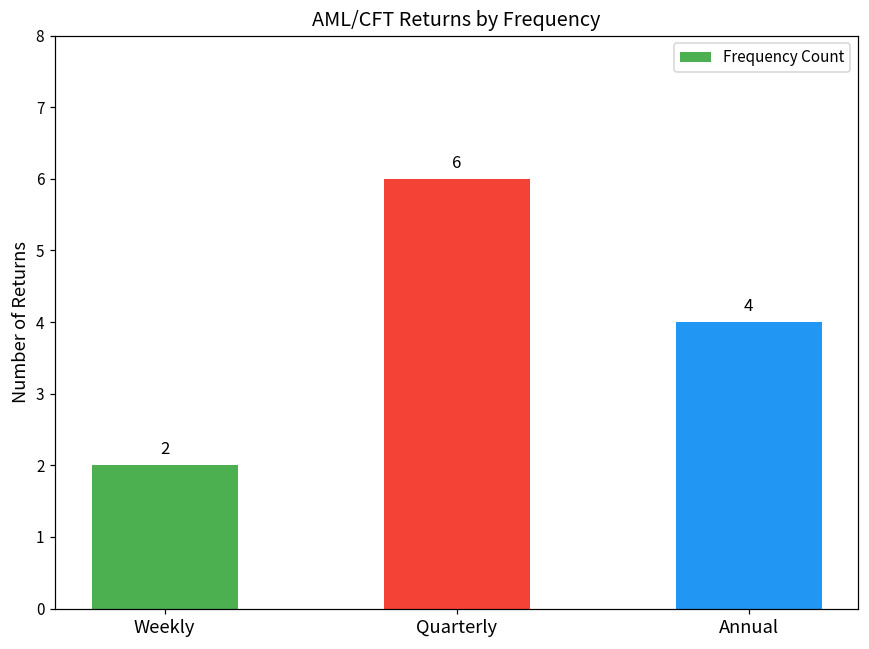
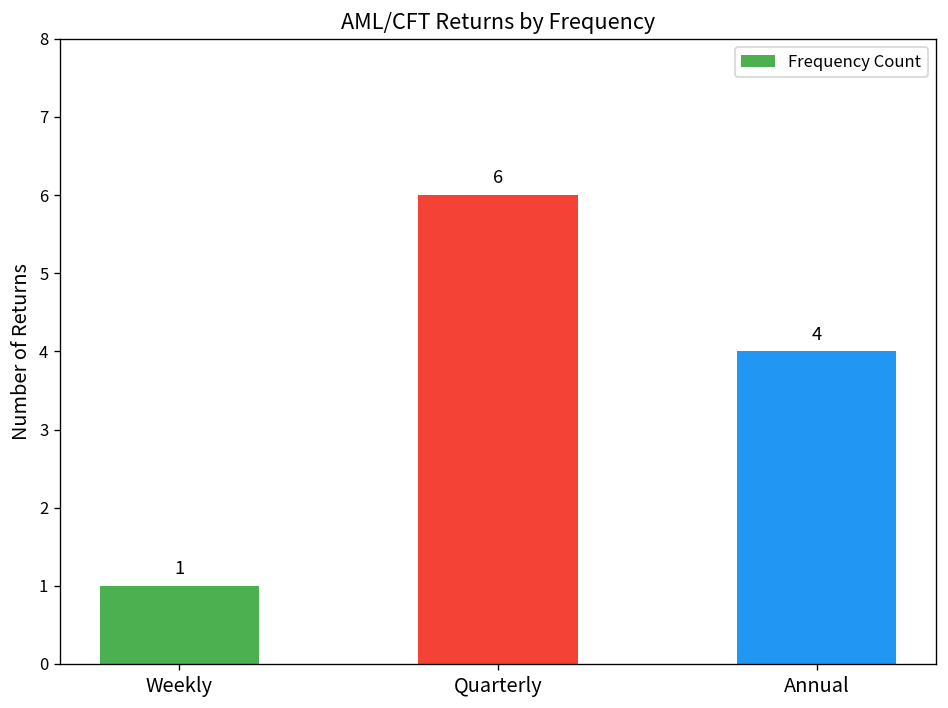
  {
-   "Weekly": 2,
+   "Weekly": 1,
    "Quarterly": 6,
    "Annual": 4
  }
